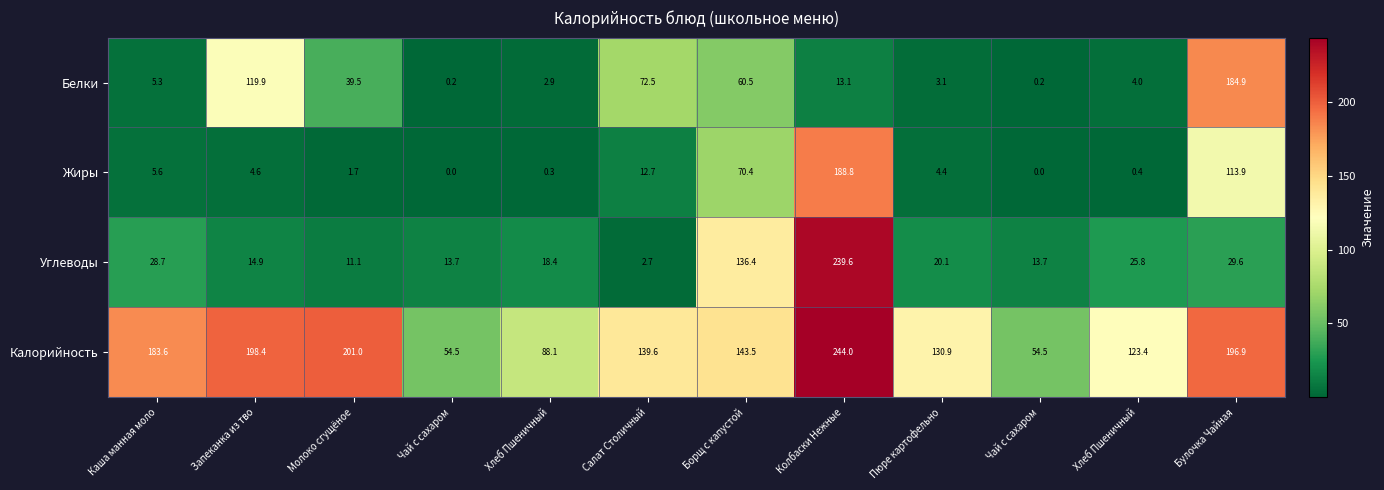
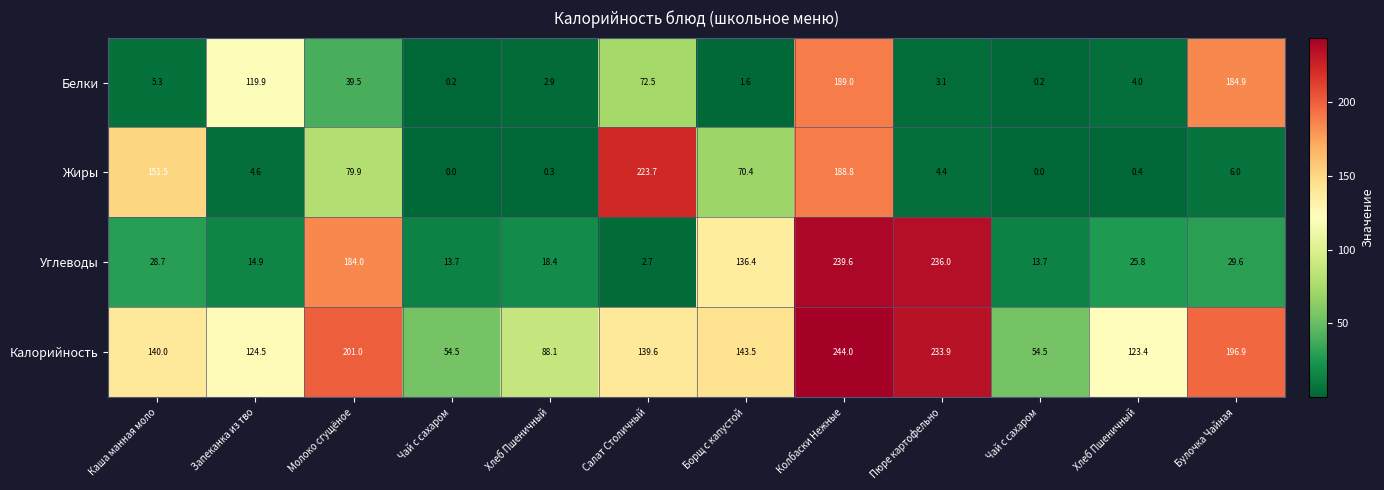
  {
    "Белки": {
      "Каша манная моло": 5.3,
      "Запеканка из тво": 119.9,
      "Молоко сгущёное": 39.5,
      "Салат Столичный": 72.5,
-     "Борщ с капустой": 60.5,
-     "Колбаски Нежные": 13.1,
+     "Борщ с капустой": 1.6,
+     "Колбаски Нежные": 189.0,
      "Пюре картофельно": 3.1,
      "Булочка Чайная": 184.9
    },
    "Жиры": {
-     "Каша манная моло": 5.6,
+     "Каша манная моло": 151.5,
      "Запеканка из тво": 4.6,
-     "Молоко сгущёное": 1.7,
-     "Салат Столичный": 12.7,
+     "Молоко сгущёное": 79.9,
+     "Салат Столичный": 223.7,
      "Борщ с капустой": 70.4,
      "Колбаски Нежные": 188.8,
      "Пюре картофельно": 4.4,
-     "Булочка Чайная": 113.9
+     "Булочка Чайная": 6.0
    },
    "Углеводы": {
      "Каша манная моло": 28.7,
      "Запеканка из тво": 14.9,
-     "Молоко сгущёное": 11.1,
+     "Молоко сгущёное": 184.0,
      "Салат Столичный": 2.7,
      "Борщ с капустой": 136.4,
      "Колбаски Нежные": 239.6,
-     "Пюре картофельно": 20.1,
+     "Пюре картофельно": 236.0,
      "Булочка Чайная": 29.6
    },
    "Калорийность": {
-     "Каша манная моло": 183.6,
-     "Запеканка из тво": 198.4,
+     "Каша манная моло": 140.0,
+     "Запеканка из тво": 124.5,
      "Молоко сгущёное": 201.0,
      "Салат Столичный": 139.6,
      "Борщ с капустой": 143.5,
      "Колбаски Нежные": 244.0,
-     "Пюре картофельно": 130.9,
+     "Пюре картофельно": 233.9,
      "Булочка Чайная": 196.9
    }
  }
